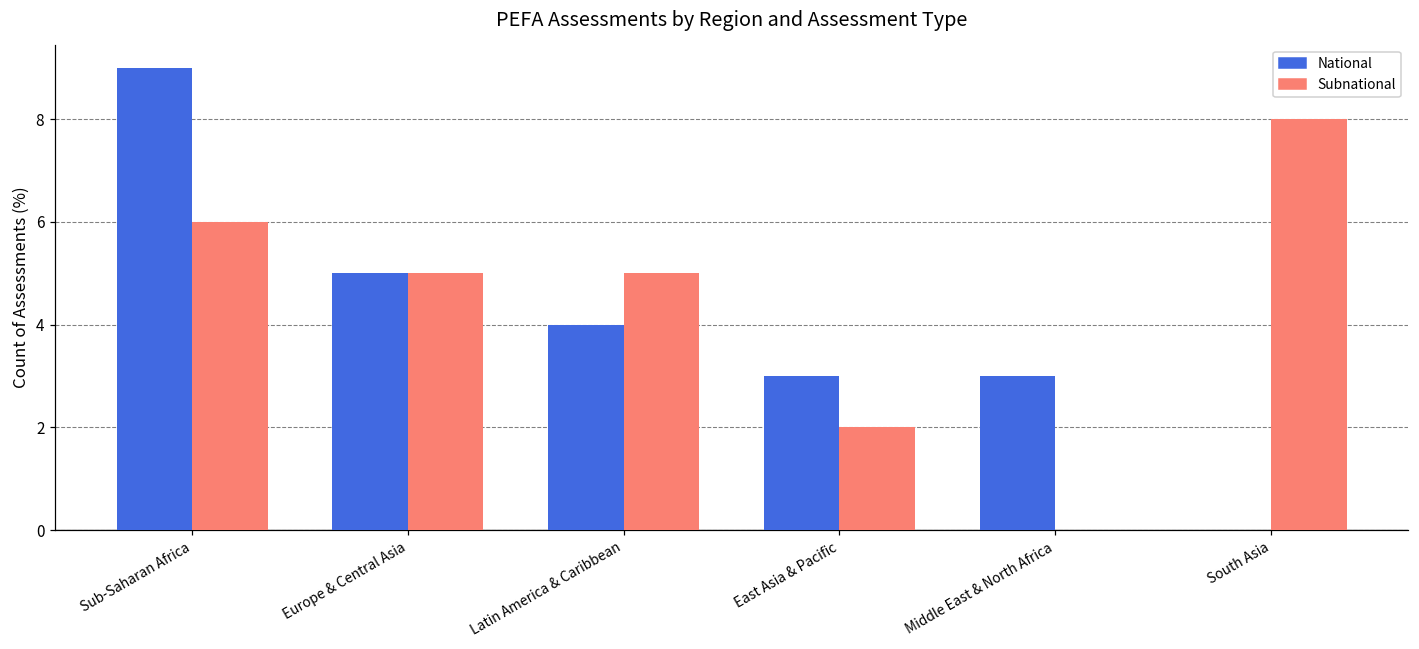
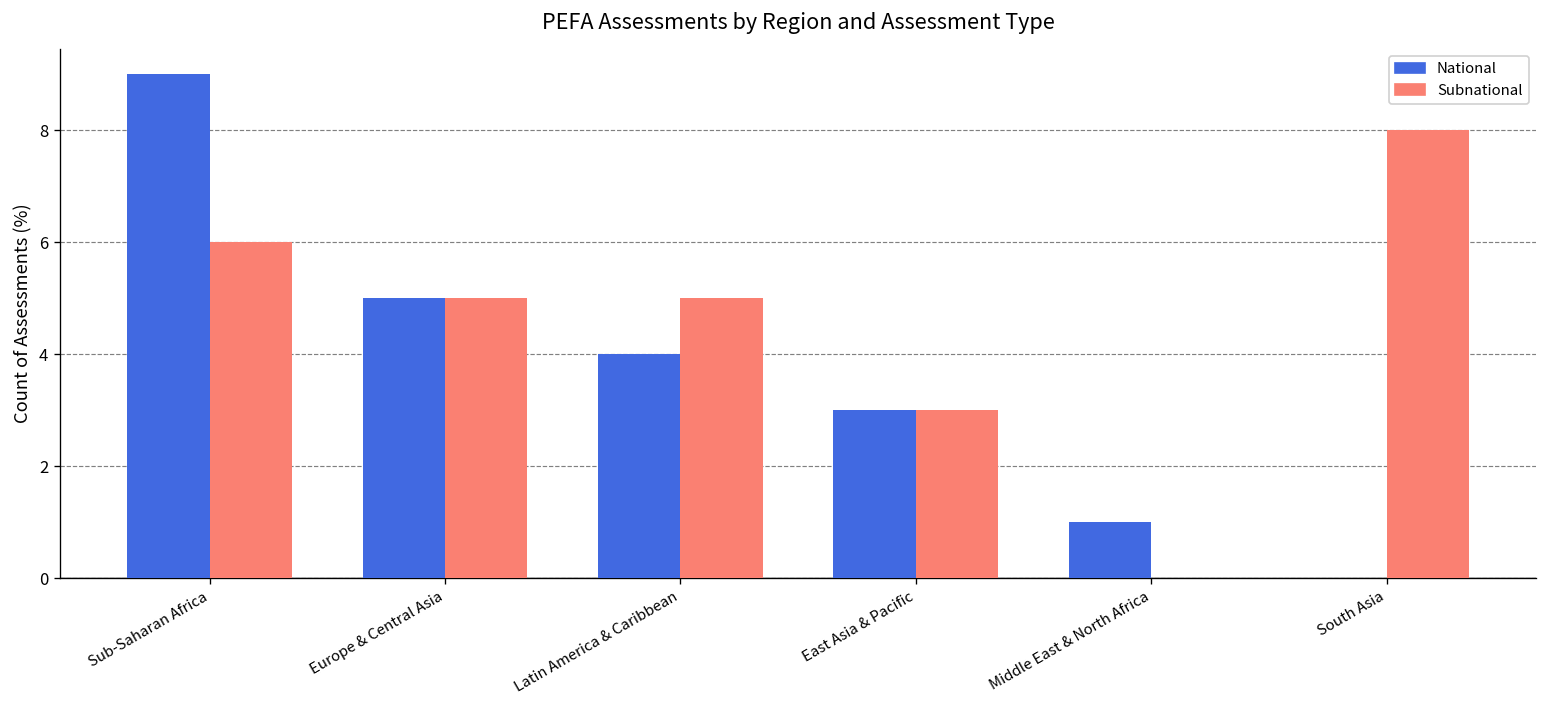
  {
    "National": {
      "Sub-Saharan Africa": 9,
      "Europe & Central Asia": 5,
      "Latin America & Caribbean": 4,
      "East Asia & Pacific": 3,
-     "Middle East & North Africa": 3,
+     "Middle East & North Africa": 1,
      "South Asia": 0
    },
    "Subnational": {
      "Sub-Saharan Africa": 6,
      "Europe & Central Asia": 5,
      "Latin America & Caribbean": 5,
-     "East Asia & Pacific": 2,
+     "East Asia & Pacific": 3,
      "Middle East & North Africa": 0,
      "South Asia": 8
    }
  }
